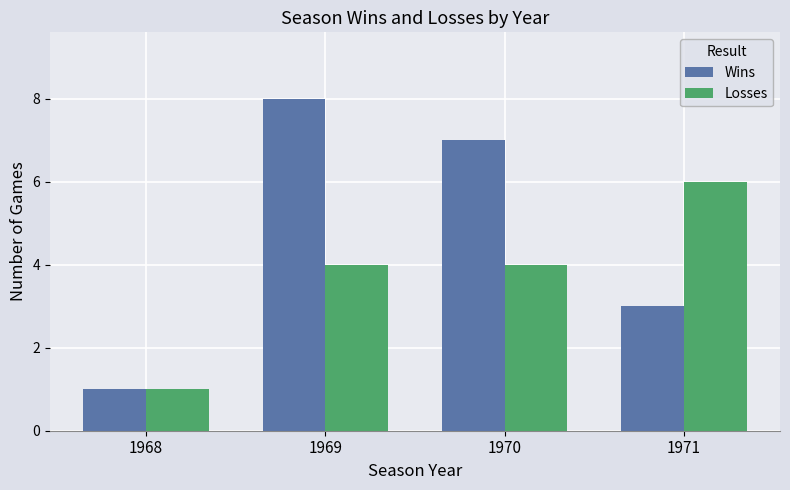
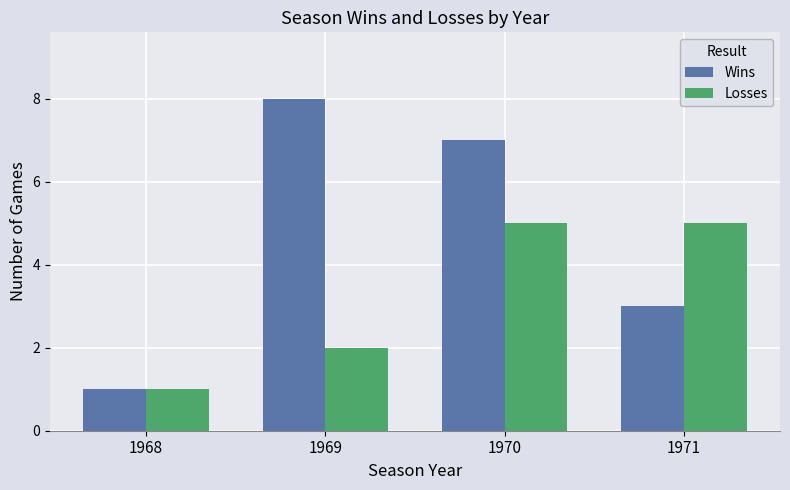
  {
    "Wins": {
      "1968": 1,
      "1969": 8,
      "1970": 7,
      "1971": 3
    },
    "Losses": {
      "1968": 1,
-     "1969": 4,
-     "1970": 4,
-     "1971": 6
+     "1969": 2,
+     "1970": 5,
+     "1971": 5
    }
  }
